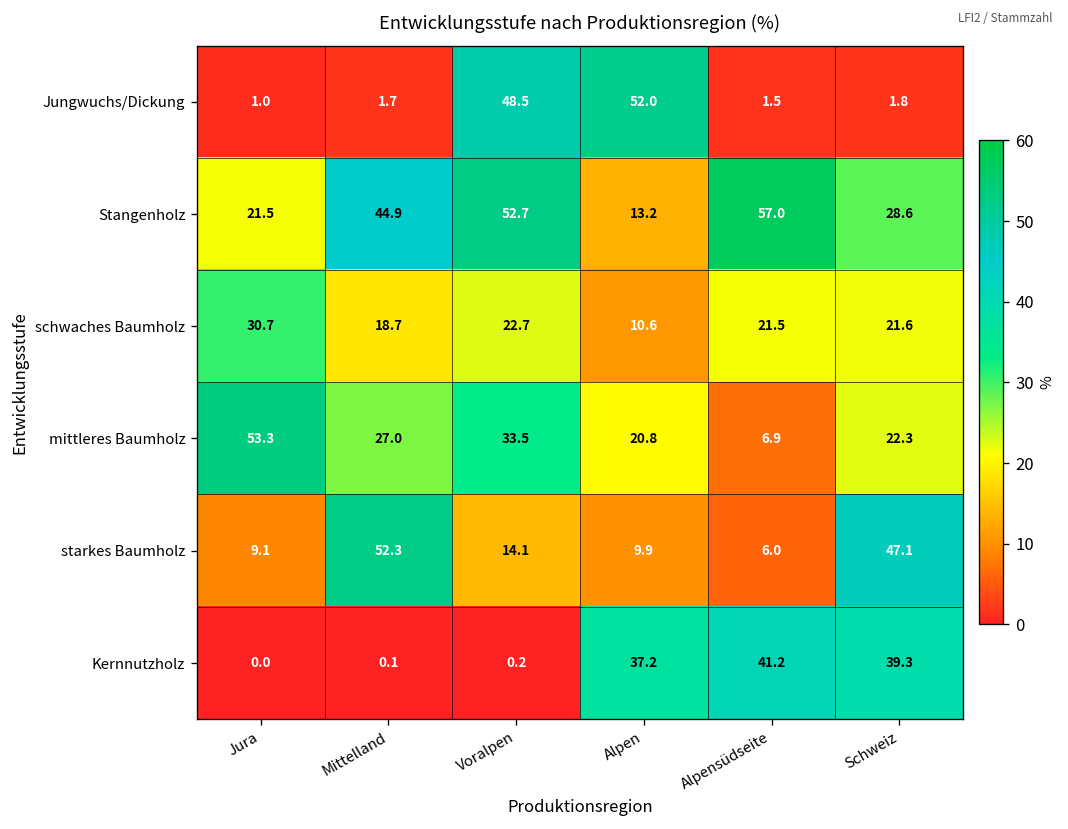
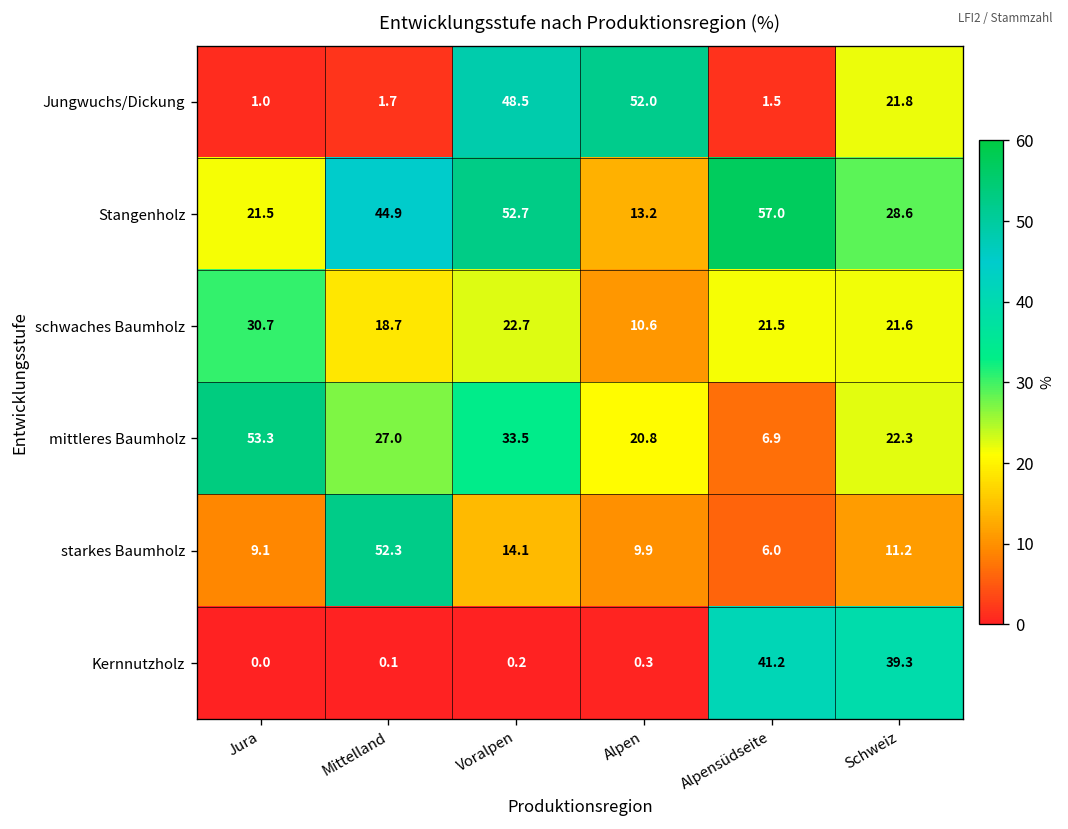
  {
    "Jungwuchs/Dickung": {
      "Jura": 1.0,
      "Mittelland": 1.7,
      "Voralpen": 48.5,
      "Alpen": 52.0,
      "Alpensüdseite": 1.5,
-     "Schweiz": 1.8
+     "Schweiz": 21.8
    },
    "Stangenholz": {
      "Jura": 21.5,
      "Mittelland": 44.9,
      "Voralpen": 52.7,
      "Alpen": 13.2,
      "Alpensüdseite": 57.0,
      "Schweiz": 28.6
    },
    "schwaches Baumholz": {
      "Jura": 30.7,
      "Mittelland": 18.7,
      "Voralpen": 22.7,
      "Alpen": 10.6,
      "Alpensüdseite": 21.5,
      "Schweiz": 21.6
    },
    "mittleres Baumholz": {
      "Jura": 53.3,
      "Mittelland": 27.0,
      "Voralpen": 33.5,
      "Alpen": 20.8,
      "Alpensüdseite": 6.9,
      "Schweiz": 22.3
    },
    "starkes Baumholz": {
      "Jura": 9.1,
      "Mittelland": 52.3,
      "Voralpen": 14.1,
      "Alpen": 9.9,
      "Alpensüdseite": 6.0,
-     "Schweiz": 47.1
+     "Schweiz": 11.2
    },
    "Kernnutzholz": {
      "Jura": 0.0,
      "Mittelland": 0.1,
      "Voralpen": 0.2,
-     "Alpen": 37.2,
+     "Alpen": 0.3,
      "Alpensüdseite": 41.2,
      "Schweiz": 39.3
    }
  }
